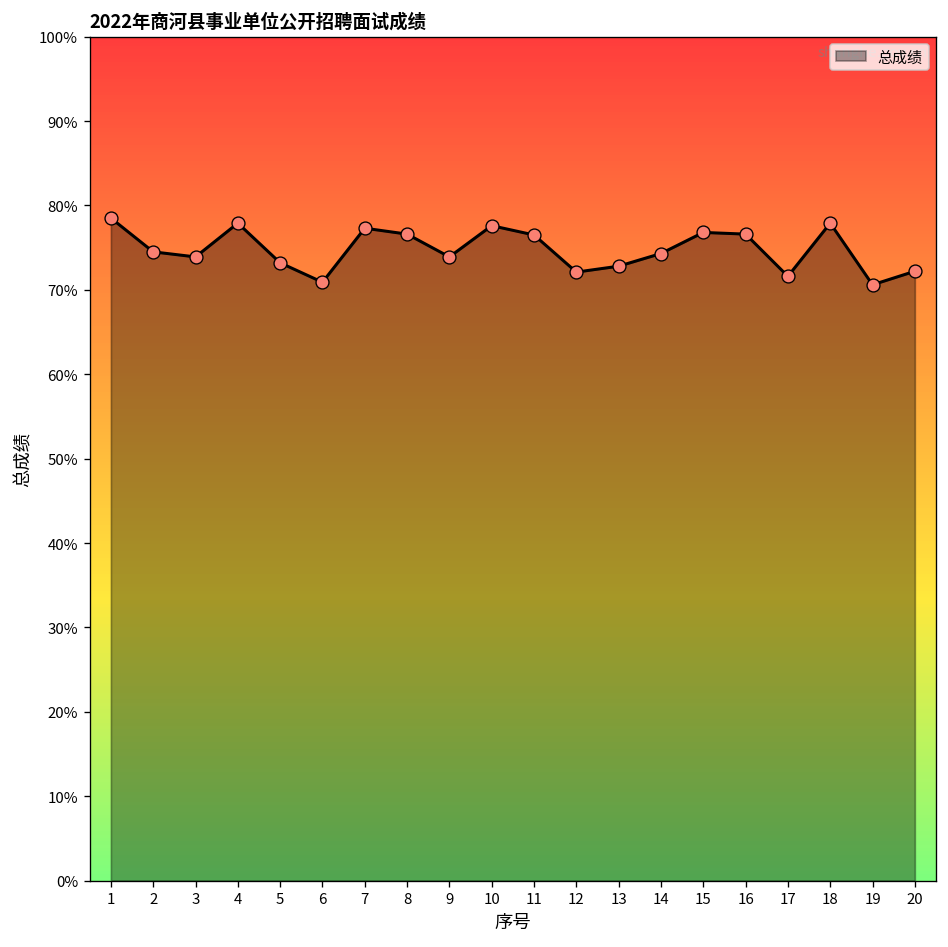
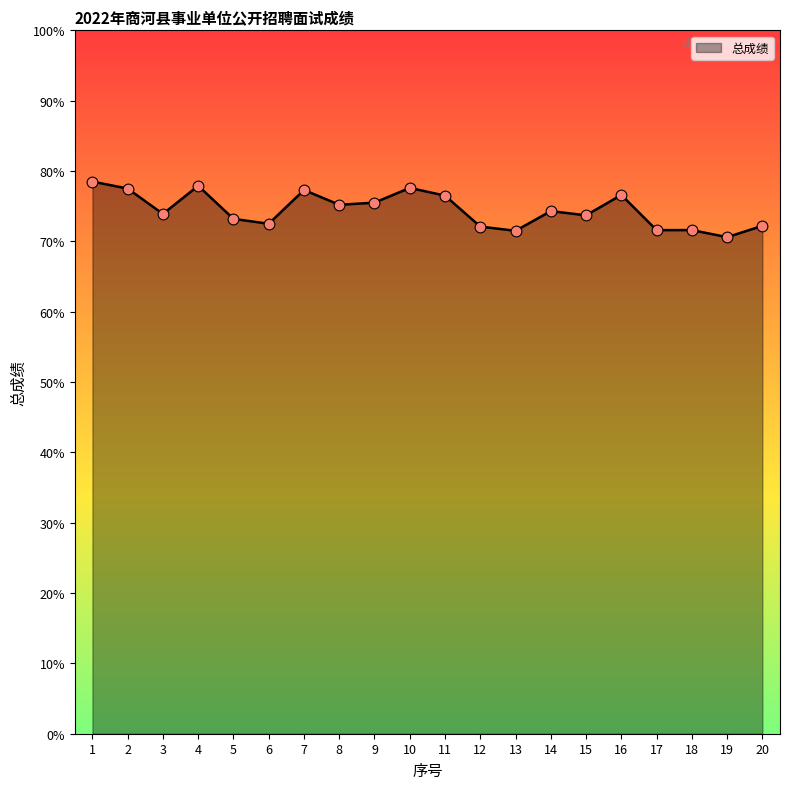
  {
    "1": "79%",
-   "2": "75%",
+   "2": "78%",
    "3": "74%",
    "4": "78%",
    "5": "73%",
-   "6": "71%",
+   "6": "73%",
    "7": "77%",
-   "8": "77%",
-   "9": "74%",
+   "8": "75%",
+   "9": "76%",
    "10": "78%",
    "11": "77%",
    "12": "72%",
-   "13": "73%",
+   "13": "72%",
    "14": "74%",
-   "15": "77%",
+   "15": "74%",
    "16": "77%",
    "17": "72%",
-   "18": "78%",
+   "18": "72%",
    "19": "71%",
    "20": "72%"
  }
